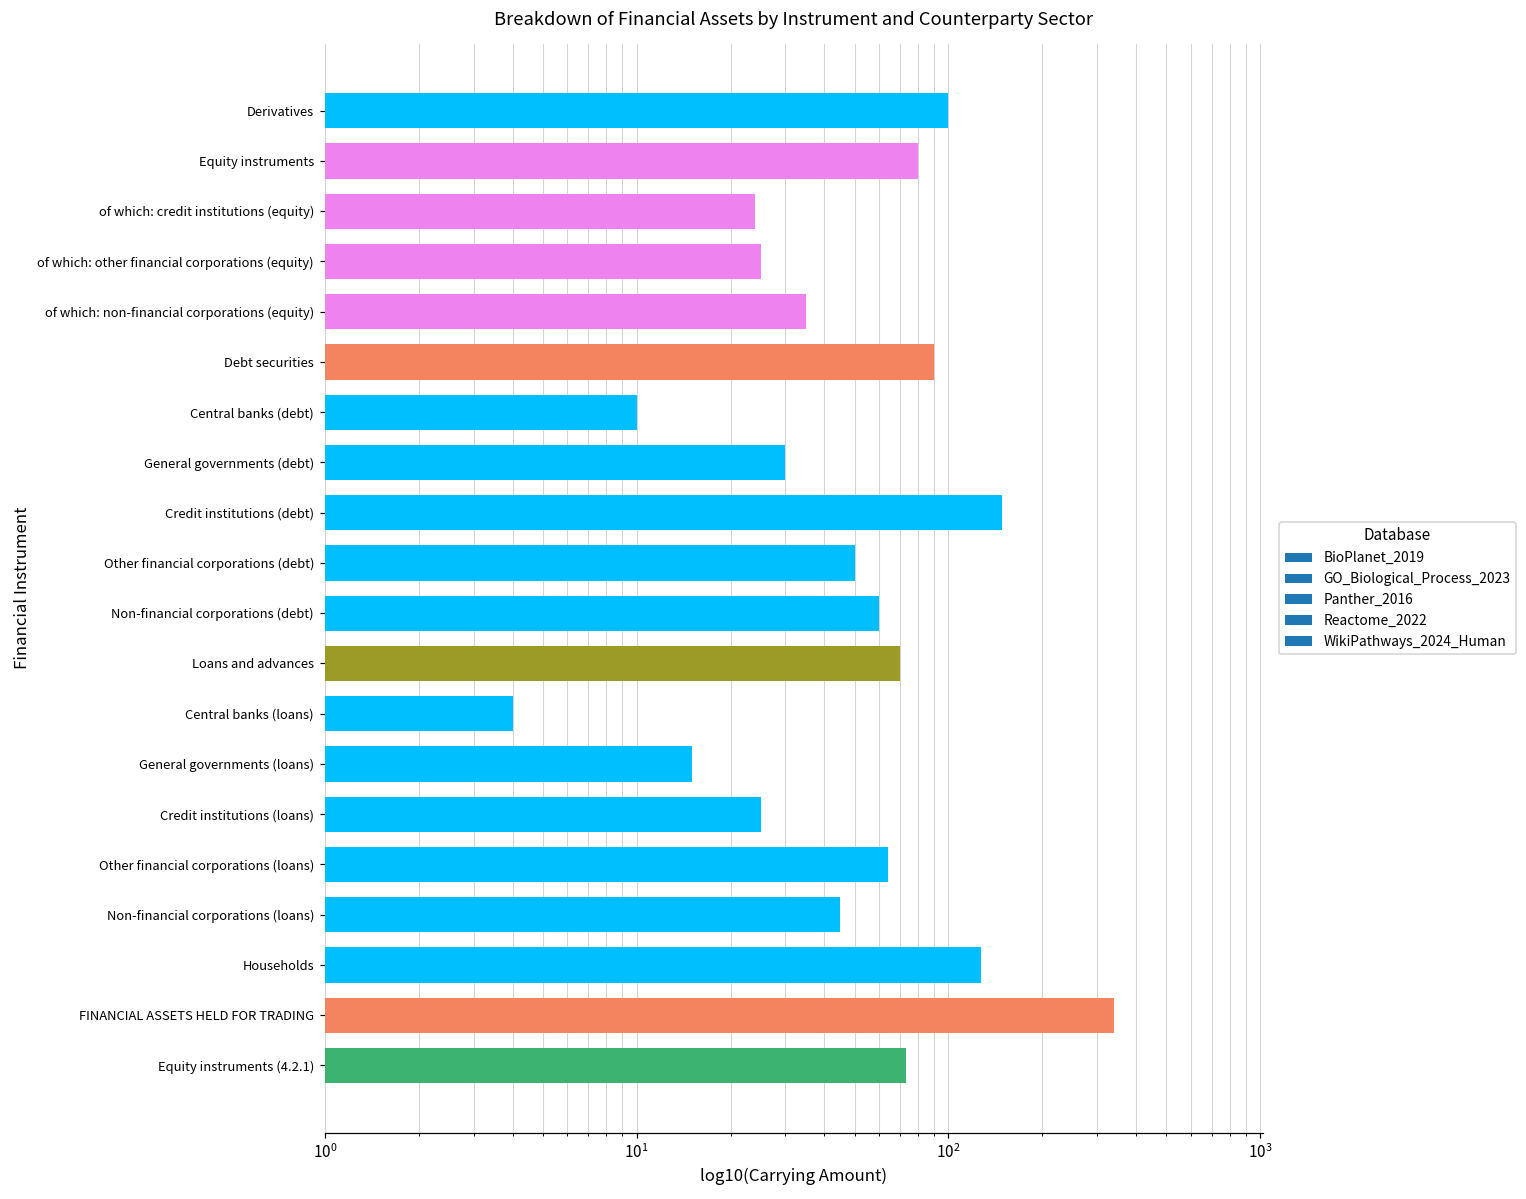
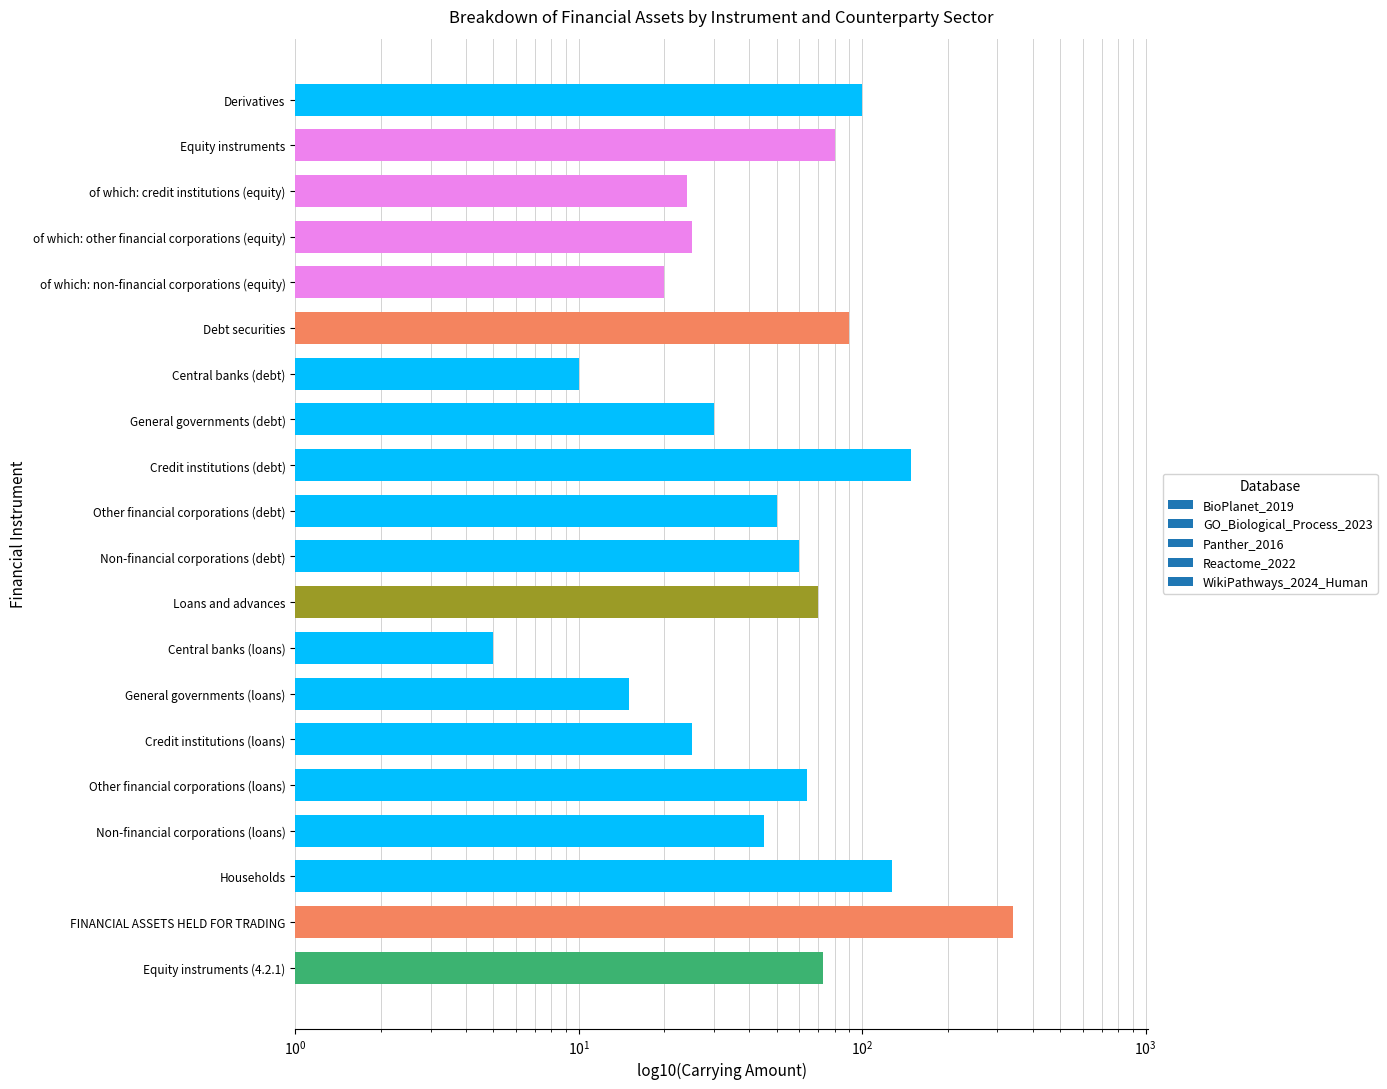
  {
    "Derivatives": 100,
    "Equity instruments": 80,
    "of which: credit institutions (equity)": 24,
    "of which: other financial corporations (equity)": 25,
-   "of which: non-financial corporations (equity)": 35,
+   "of which: non-financial corporations (equity)": 20,
    "Debt securities": 90,
    "Central banks (debt)": 10,
    "General governments (debt)": 30,
    "Credit institutions (debt)": 150,
    "Other financial corporations (debt)": 50,
    "Non-financial corporations (debt)": 60,
    "Loans and advances": 70,
-   "Central banks (loans)": 4,
+   "Central banks (loans)": 5,
    "General governments (loans)": 15,
    "Credit institutions (loans)": 25,
    "Other financial corporations (loans)": 64,
    "Non-financial corporations (loans)": 45,
    "Households": 130,
    "FINANCIAL ASSETS HELD FOR TRADING": 340,
    "Equity instruments (4.2.1)": 73
  }
